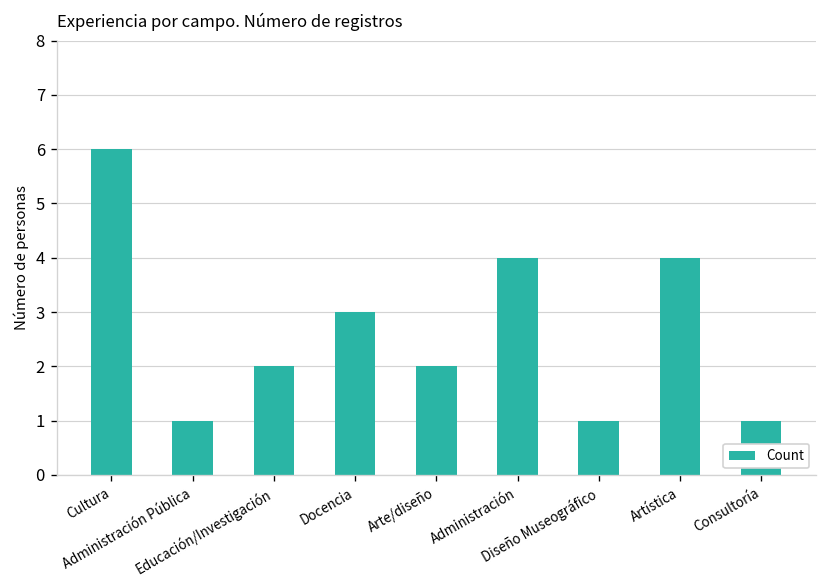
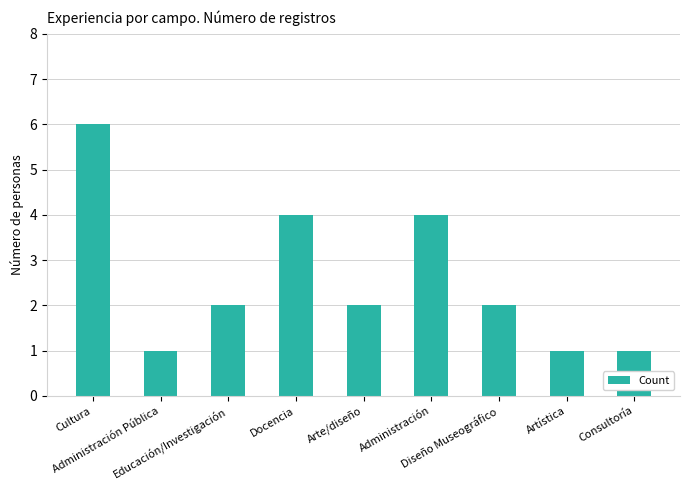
  {
    "Cultura": 6,
    "Administración Pública": 1,
    "Educación/Investigación": 2,
-   "Docencia": 3,
+   "Docencia": 4,
    "Arte/diseño": 2,
    "Administración": 4,
-   "Diseño Museográfico": 1,
-   "Artística": 4,
+   "Diseño Museográfico": 2,
+   "Artística": 1,
    "Consultoría": 1
  }
